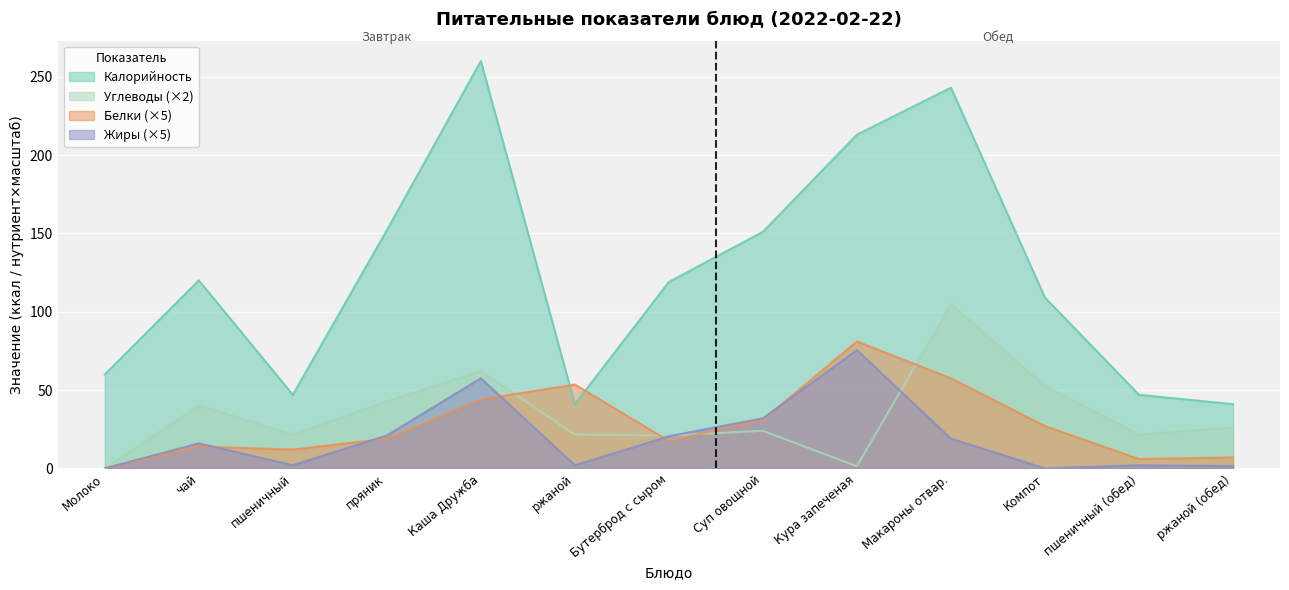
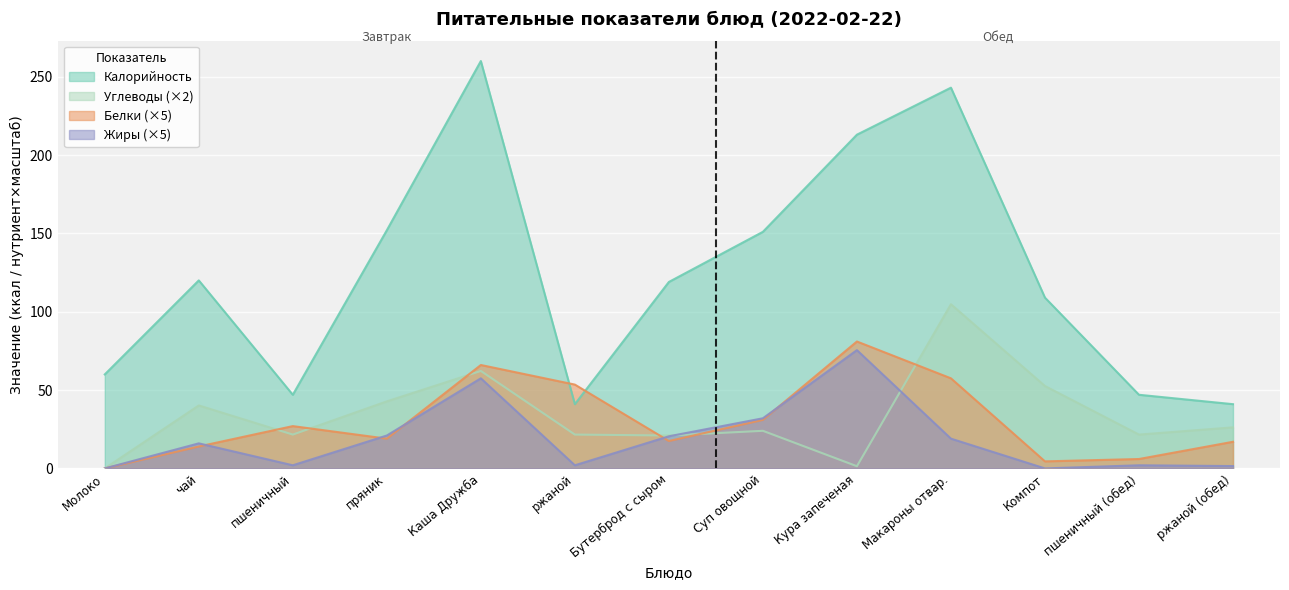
  {
    "Белки (×5)": {
      "чай": 14,
-     "пшеничный": 12,
+     "пшеничный": 27,
      "пряник": 19,
-     "Каша Дружба": 44,
+     "Каша Дружба": 66,
      "ржаной": 54,
      "Бутерброд с сыром": 18,
      "Кура запеченая": 81,
      "Макароны отвар.": 58,
-     "Компот": 27,
+     "Компот": 5,
      "пшеничный (обед)": 6,
-     "ржаной (обед)": 7
+     "ржаной (обед)": 17
    }
  }
